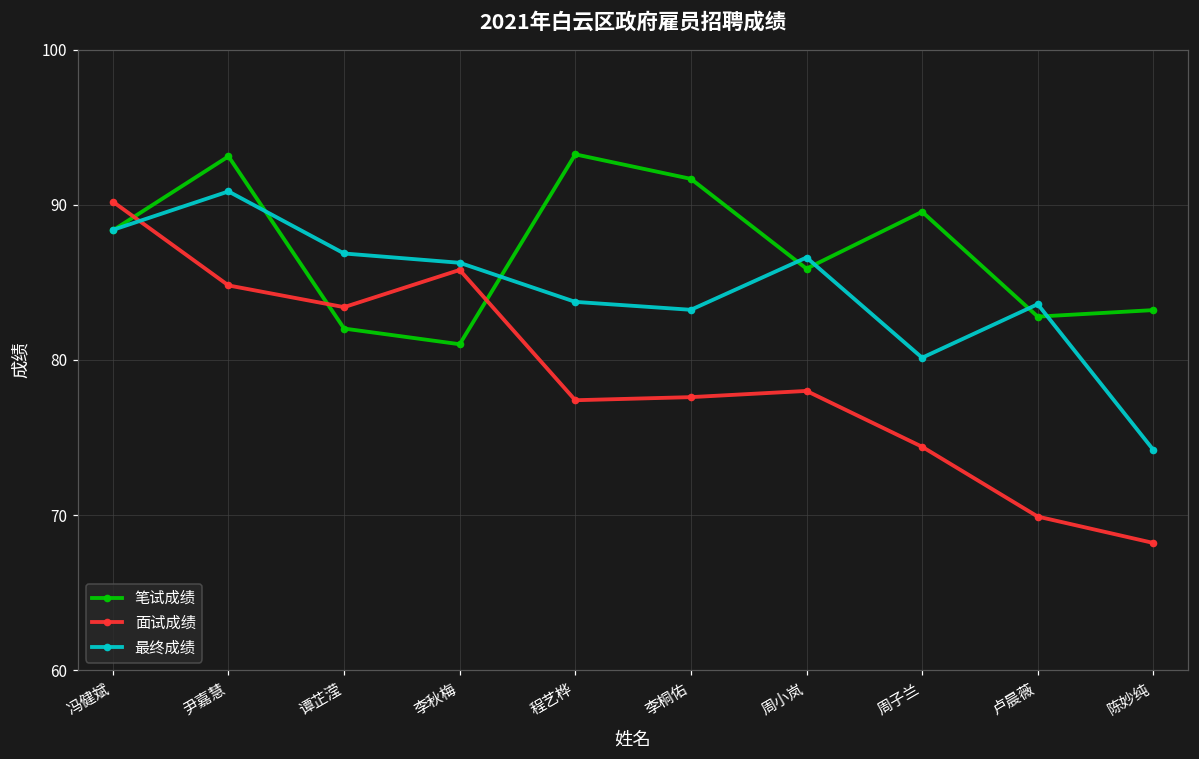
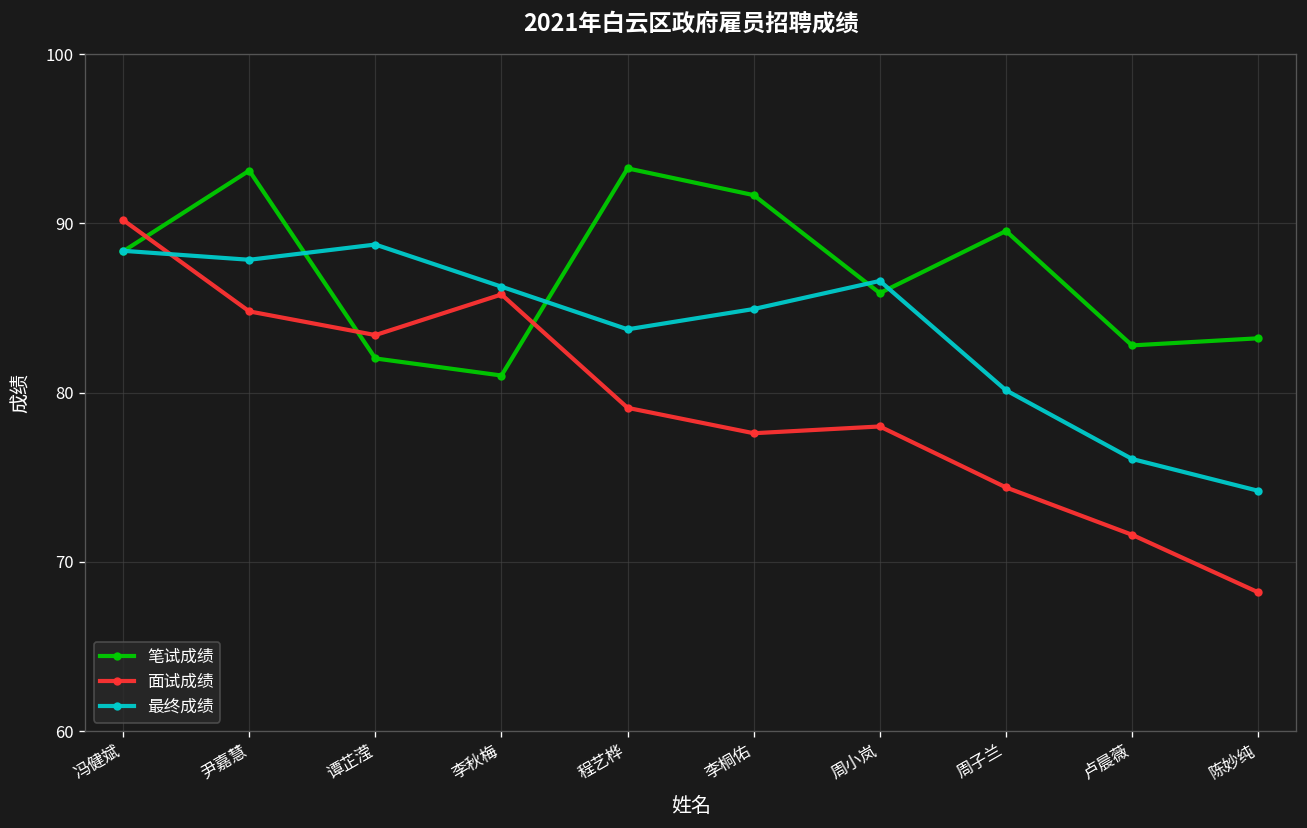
  {
    "笔试成绩": {
      "尹嘉慧": 93.1,
      "谭芷滢": 82.0,
      "李秋梅": 81.0,
      "程艺桦": 93.3,
      "李桐佑": 91.7,
      "周小岚": 85.9,
      "周子兰": 89.6,
      "卢晨薇": 82.8,
      "陈妙纯": 83.2
    },
    "面试成绩": {
      "冯健斌": 90.2,
      "尹嘉慧": 84.8,
      "谭芷滢": 83.4,
      "李秋梅": 85.8,
-     "程艺桦": 77.4,
+     "程艺桦": 79.1,
      "李桐佑": 77.6,
      "周小岚": 78.0,
      "周子兰": 74.4,
-     "卢晨薇": 69.9,
+     "卢晨薇": 71.6,
      "陈妙纯": 68.2
    },
    "最终成绩": {
-     "尹嘉慧": 90.9,
-     "谭芷滢": 86.9,
+     "尹嘉慧": 87.9,
+     "谭芷滢": 88.8,
      "李秋梅": 86.3,
      "程艺桦": 83.7,
-     "李桐佑": 83.2,
+     "李桐佑": 84.9,
      "周小岚": 86.6,
      "周子兰": 80.1,
-     "卢晨薇": 83.6,
+     "卢晨薇": 76.1,
      "陈妙纯": 74.2
    }
  }
